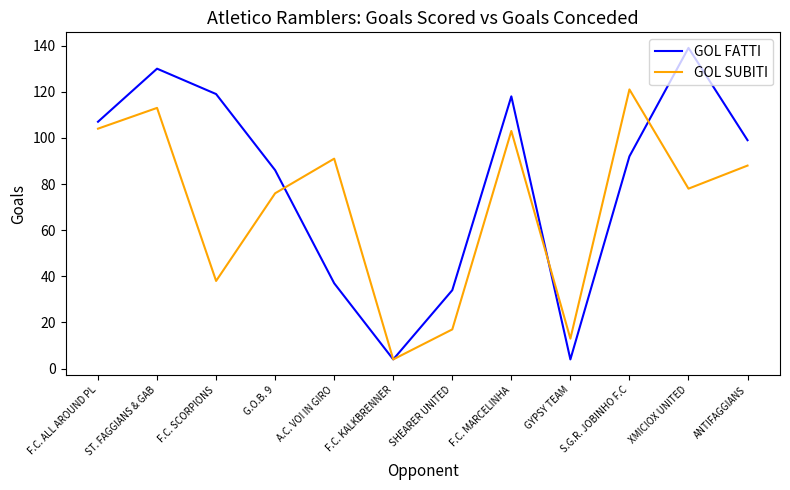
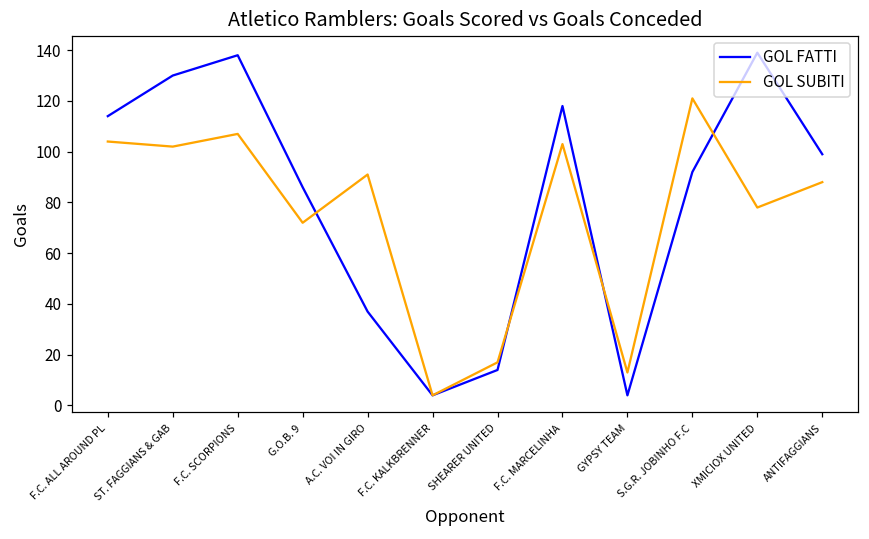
  {
    "GOL FATTI": {
-     "F.C. ALL AROUND PL": 107,
+     "F.C. ALL AROUND PL": 114,
      "ST. FAGGIANS & GAB": 130,
-     "F.C. SCORPIONS": 119,
+     "F.C. SCORPIONS": 138,
      "G.O.B. 9": 86,
      "A.C. VOI IN GIRO": 37,
-     "SHEARER UNITED": 34,
+     "SHEARER UNITED": 14,
      "F.C. MARCELINHA": 118,
      "GYPSY TEAM": 4,
      "S.G.R. JOBINHO F.C": 92,
      "ANTIFAGGIANS": 99
    },
    "GOL SUBITI": {
      "F.C. ALL AROUND PL": 104,
-     "ST. FAGGIANS & GAB": 113,
-     "F.C. SCORPIONS": 38,
-     "G.O.B. 9": 76,
+     "ST. FAGGIANS & GAB": 102,
+     "F.C. SCORPIONS": 107,
+     "G.O.B. 9": 72,
      "A.C. VOI IN GIRO": 91,
      "SHEARER UNITED": 17,
      "F.C. MARCELINHA": 103,
      "GYPSY TEAM": 13,
      "S.G.R. JOBINHO F.C": 121,
      "XMICIOX UNITED": 78,
      "ANTIFAGGIANS": 88
    }
  }
